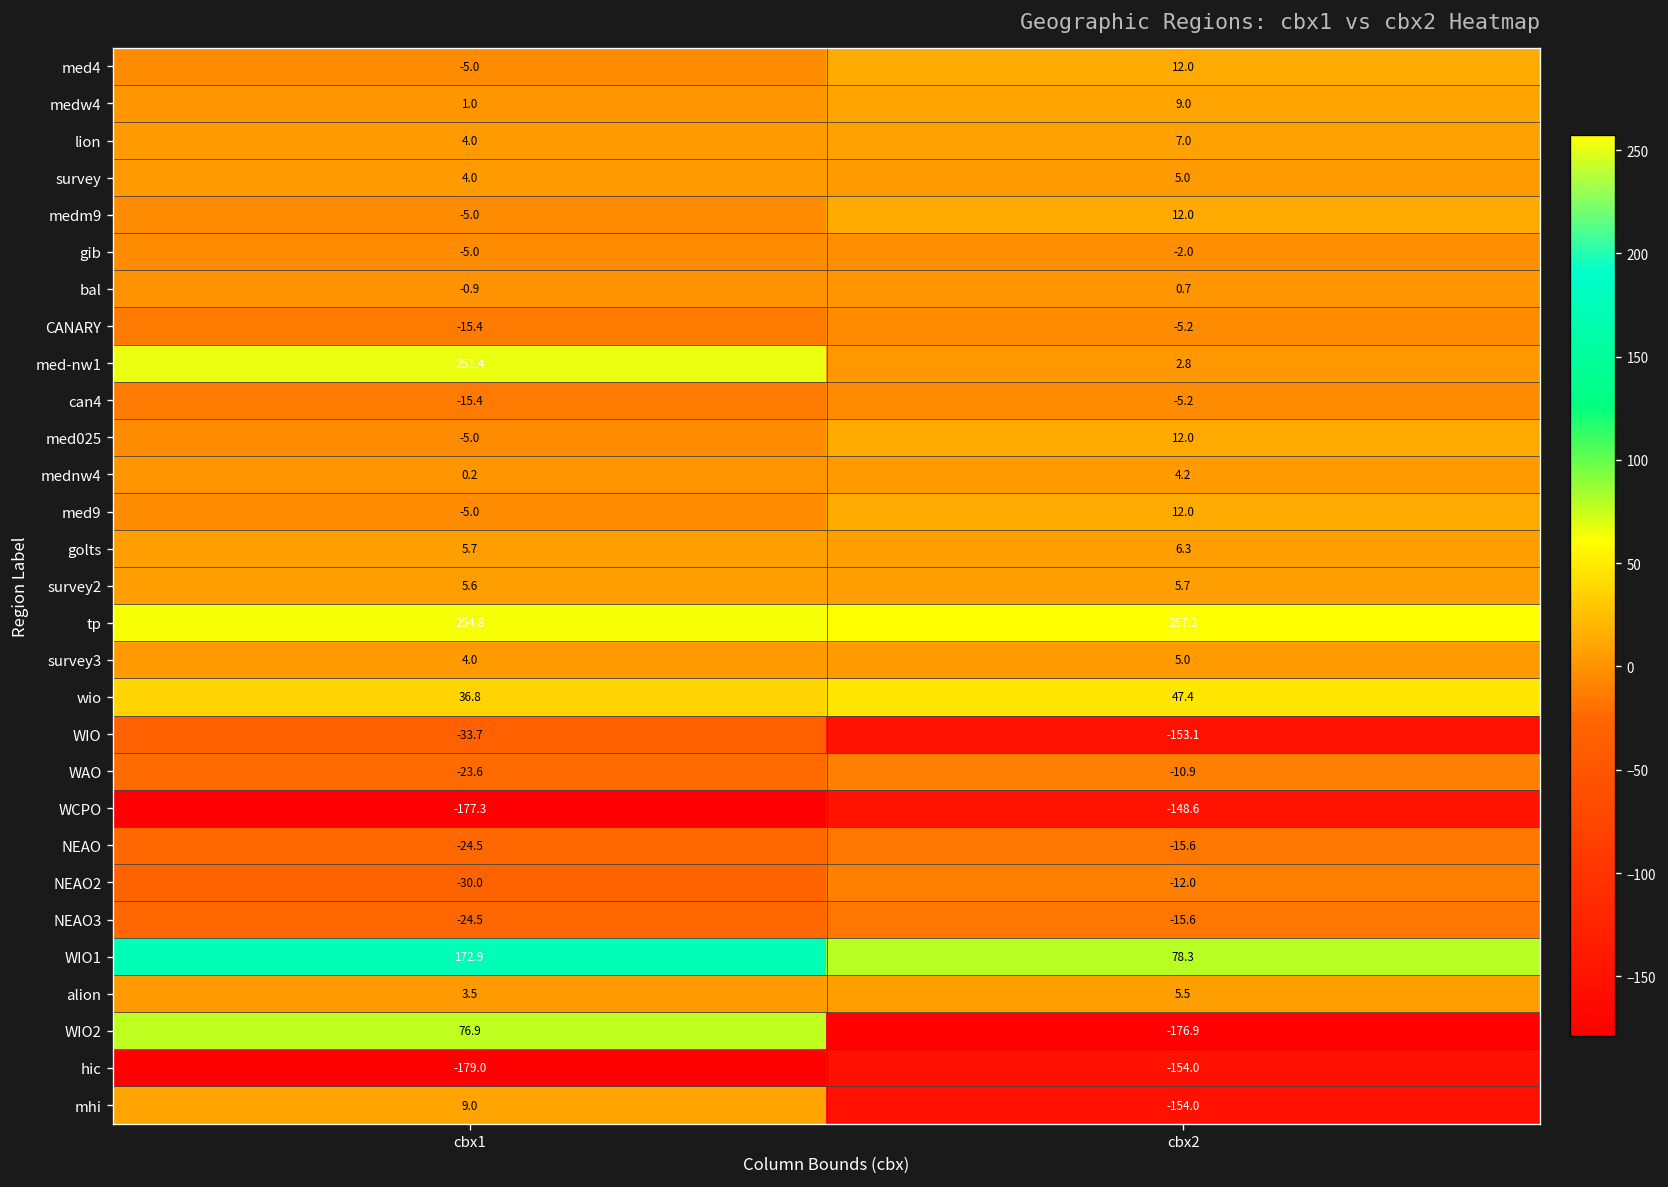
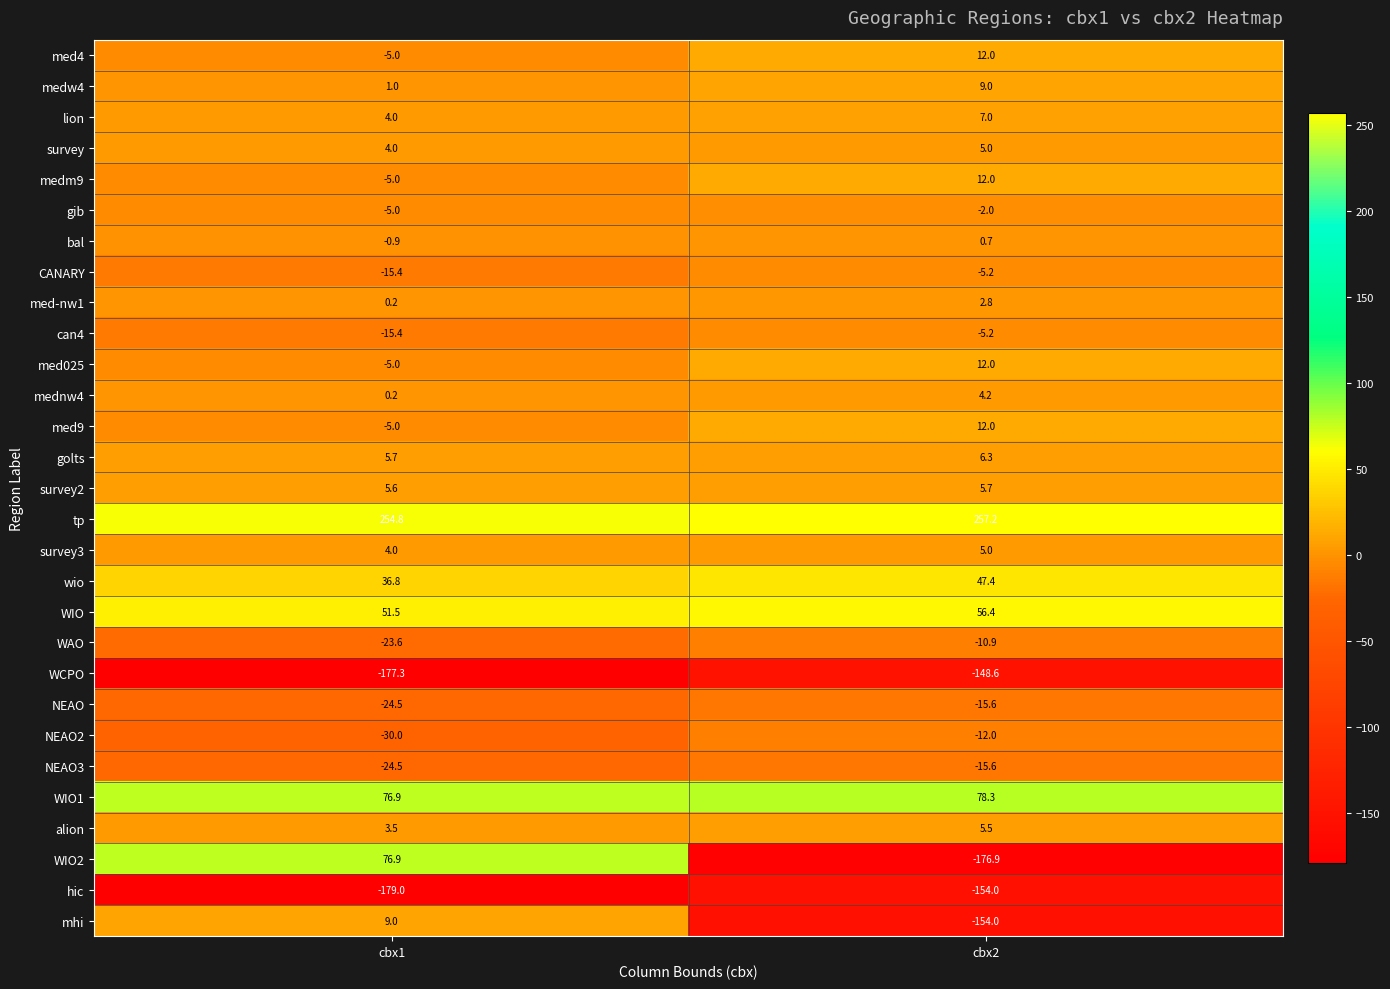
  {
    "med4": {
      "cbx1": -5.0,
      "cbx2": 12.0
    },
    "medw4": {
      "cbx1": 1.0,
      "cbx2": 9.0
    },
    "lion": {
      "cbx1": 4.0,
      "cbx2": 7.0
    },
    "survey": {
      "cbx1": 4.0,
      "cbx2": 5.0
    },
    "medm9": {
      "cbx1": -5.0,
      "cbx2": 12.0
    },
    "gib": {
      "cbx1": -5.0,
      "cbx2": -2.0
    },
    "bal": {
      "cbx1": -0.9,
      "cbx2": 0.7
    },
    "CANARY": {
      "cbx1": -15.4,
      "cbx2": -5.2
    },
    "med-nw1": {
-     "cbx1": 251.4,
+     "cbx1": 0.2,
      "cbx2": 2.8
    },
    "can4": {
      "cbx1": -15.4,
      "cbx2": -5.2
    },
    "med025": {
      "cbx1": -5.0,
      "cbx2": 12.0
    },
    "mednw4": {
      "cbx1": 0.2,
      "cbx2": 4.2
    },
    "med9": {
      "cbx1": -5.0,
      "cbx2": 12.0
    },
    "golts": {
      "cbx1": 5.7,
      "cbx2": 6.3
    },
    "survey2": {
      "cbx1": 5.6,
      "cbx2": 5.7
    },
    "tp": {
      "cbx1": 254.8,
      "cbx2": 257.2
    },
    "survey3": {
      "cbx1": 4.0,
      "cbx2": 5.0
    },
    "wio": {
      "cbx1": 36.8,
      "cbx2": 47.4
    },
    "WIO": {
-     "cbx1": -33.7,
-     "cbx2": -153.1
+     "cbx1": 51.5,
+     "cbx2": 56.4
    },
    "WAO": {
      "cbx1": -23.6,
      "cbx2": -10.9
    },
    "WCPO": {
      "cbx1": -177.3,
      "cbx2": -148.6
    },
    "NEAO": {
      "cbx1": -24.5,
      "cbx2": -15.6
    },
    "NEAO2": {
      "cbx1": -30.0,
      "cbx2": -12.0
    },
    "NEAO3": {
      "cbx1": -24.5,
      "cbx2": -15.6
    },
    "WIO1": {
-     "cbx1": 172.9,
+     "cbx1": 76.9,
      "cbx2": 78.3
    },
    "alion": {
      "cbx1": 3.5,
      "cbx2": 5.5
    },
    "WIO2": {
      "cbx1": 76.9,
      "cbx2": -176.9
    },
    "hic": {
      "cbx1": -179.0,
      "cbx2": -154.0
    },
    "mhi": {
      "cbx1": 9.0,
      "cbx2": -154.0
    }
  }
